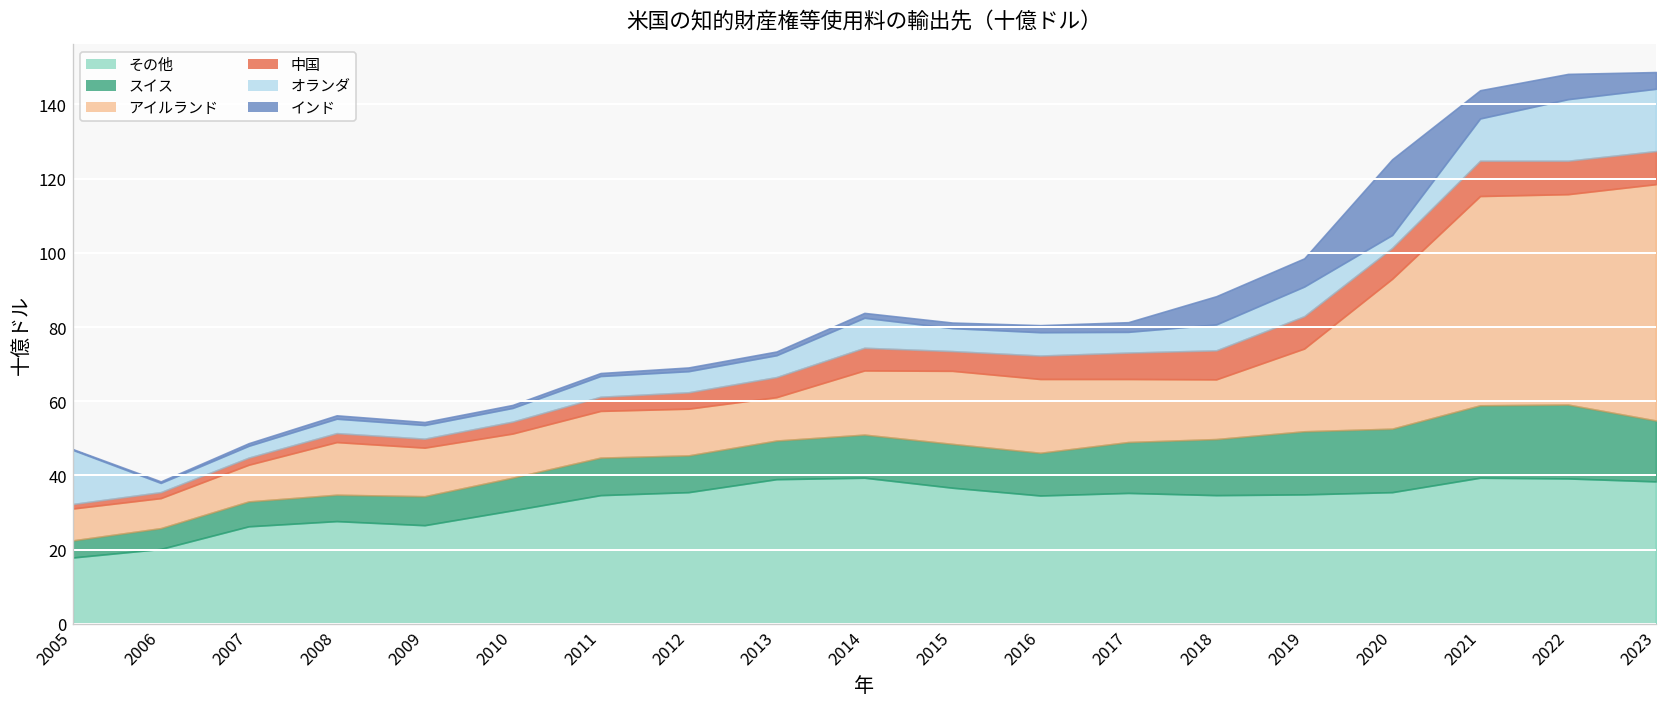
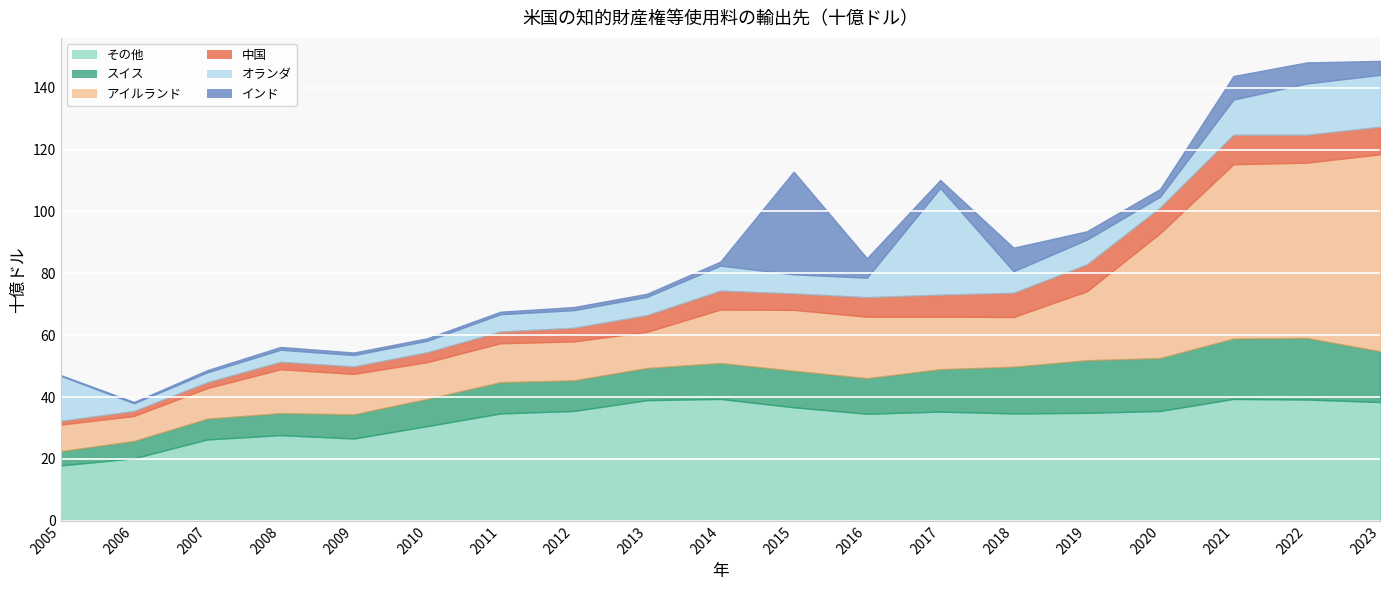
  {
    "オランダ": {
      "2008": 4,
      "2012": 6,
      "2013": 6,
      "2014": 8,
      "2015": 6,
      "2016": 6,
-     "2017": 6,
+     "2017": 35,
      "2018": 7,
      "2019": 8,
      "2020": 4,
      "2021": 11,
      "2022": 17,
      "2023": 17
    },
    "インド": {
      "2008": 1,
      "2012": 1,
      "2013": 1,
      "2014": 1,
-     "2015": 2,
-     "2016": 2,
+     "2015": 33,
+     "2016": 6,
      "2017": 3,
      "2018": 8,
-     "2019": 8,
-     "2020": 20,
+     "2019": 3,
+     "2020": 3,
      "2021": 8,
      "2022": 7,
      "2023": 5
    }
  }
